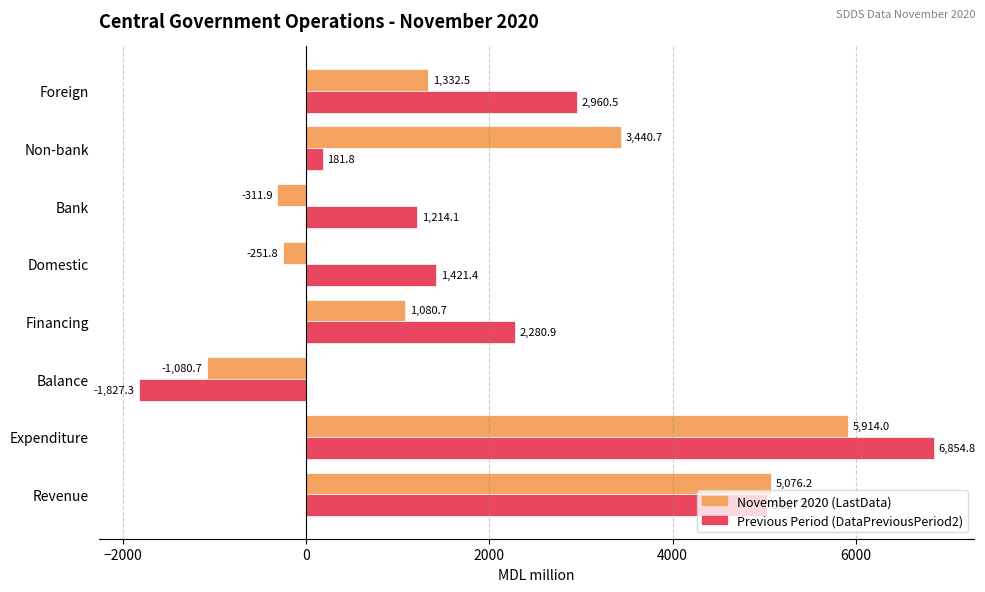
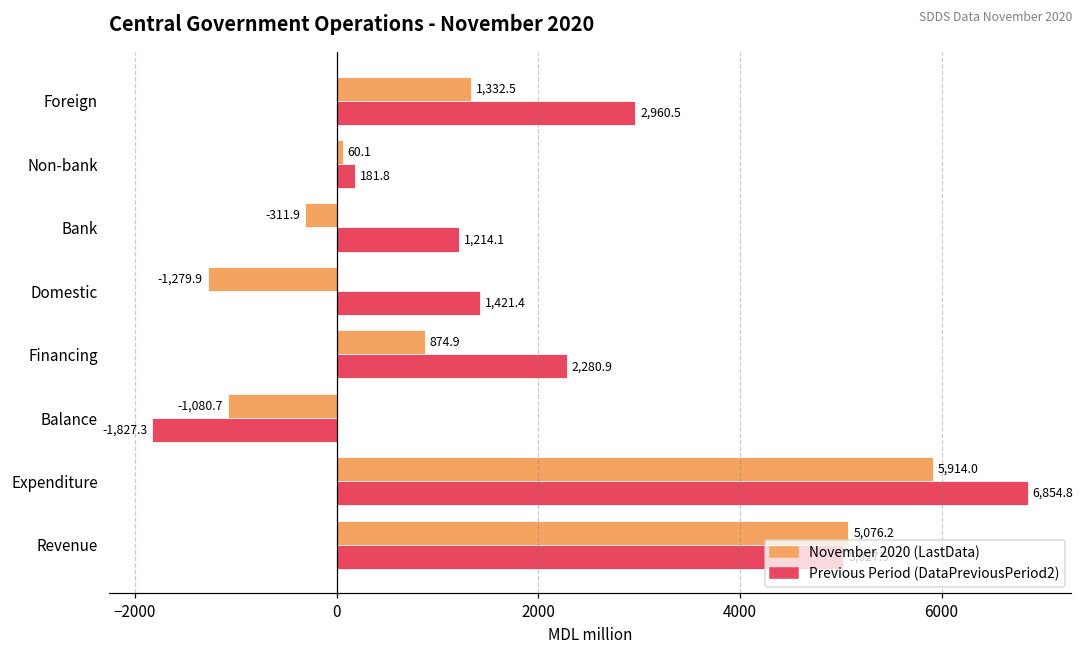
  {
    "November 2020 (LastData)": {
      "Foreign": "1,332.5",
-     "Non-bank": "3,440.7",
+     "Non-bank": "60.1",
      "Bank": "-311.9",
-     "Domestic": "-251.8",
-     "Financing": "1,080.7",
+     "Domestic": "-1,279.9",
+     "Financing": "874.9",
      "Balance": "-1,080.7",
      "Expenditure": "5,914.0",
      "Revenue": "5,076.2"
    },
    "Previous Period (DataPreviousPeriod2)": {
      "Foreign": "2,960.5",
      "Non-bank": "181.8",
      "Bank": "1,214.1",
      "Domestic": "1,421.4",
      "Financing": "2,280.9",
      "Balance": "-1,827.3",
      "Expenditure": "6,854.8"
    }
  }
